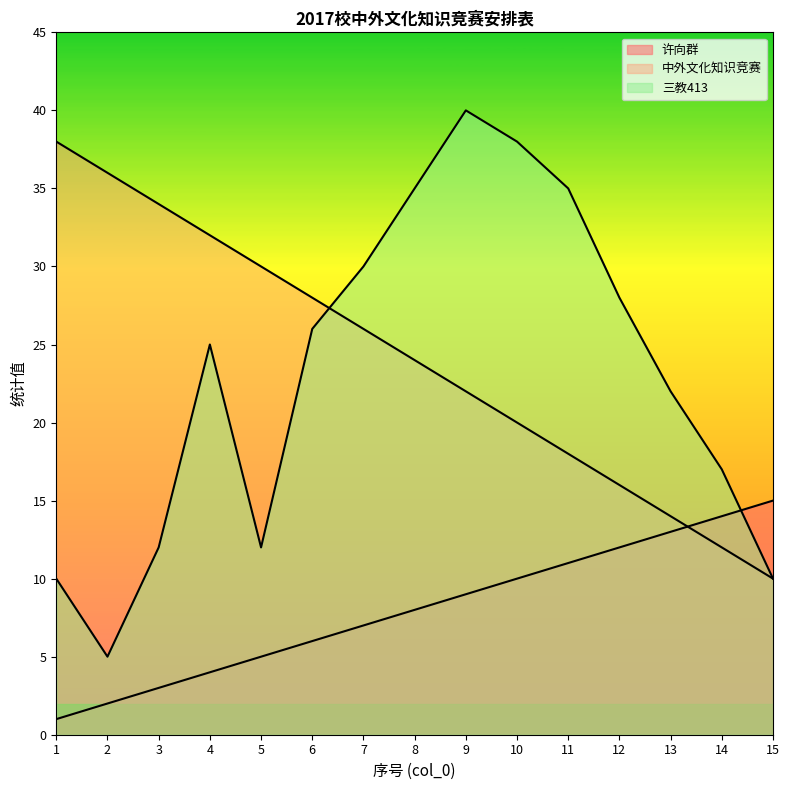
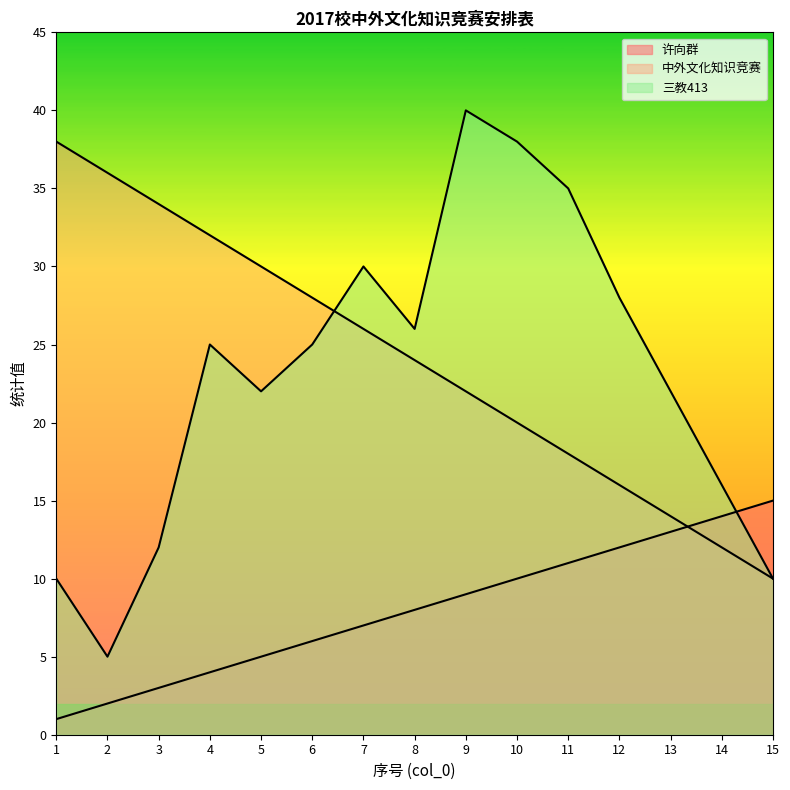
  {
    "三教413": {
      "1": 10,
      "2": 5,
      "3": 12,
      "4": 25,
-     "5": 12,
-     "6": 26,
+     "5": 22,
+     "6": 25,
      "7": 30,
-     "8": 35,
+     "8": 26,
      "9": 40,
      "10": 38,
      "11": 35,
      "12": 28,
      "13": 22,
-     "14": 17
+     "14": 16
    }
  }
